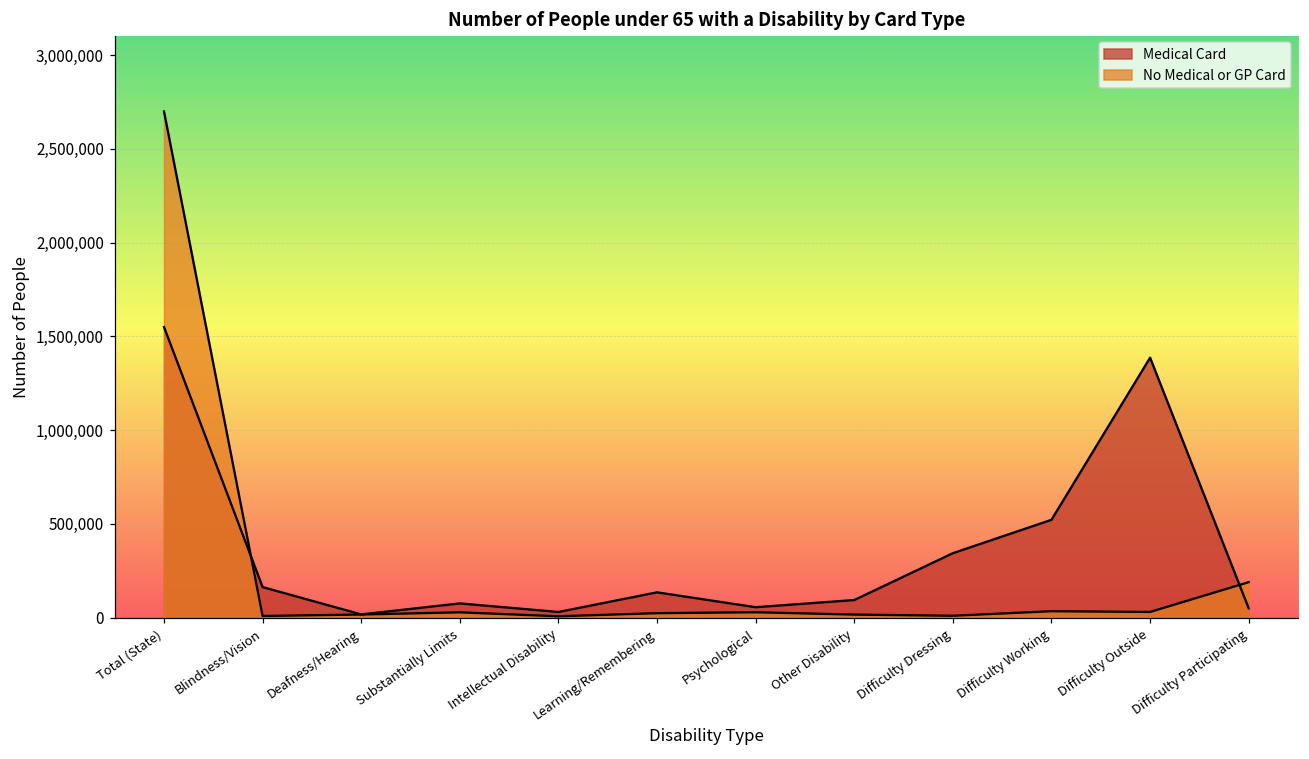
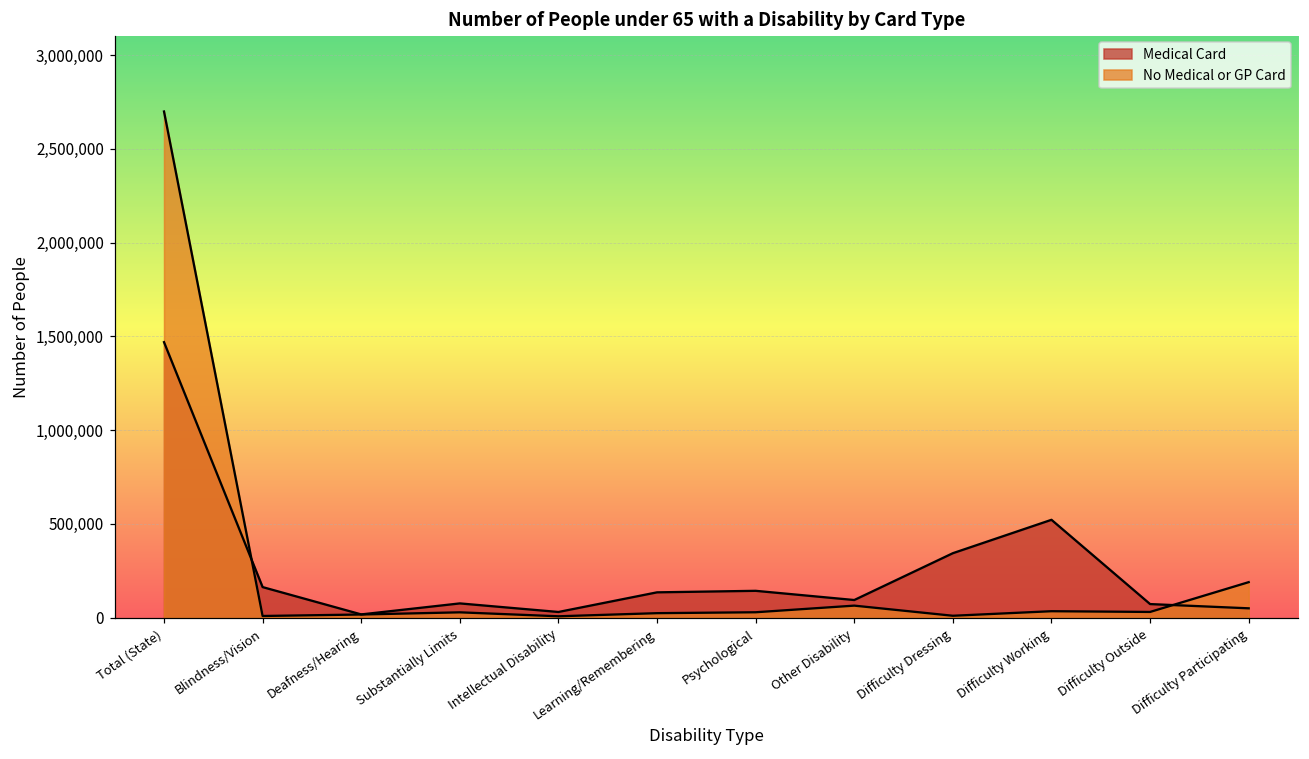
  {
    "Medical Card": {
-     "Total (State)": "1,550,000",
+     "Total (State)": "1,470,000",
      "Blindness/Vision": "160,000",
      "Substantially Limits": "80,000",
      "Intellectual Disability": "30,000",
      "Learning/Remembering": "130,000",
-     "Psychological": "60,000",
+     "Psychological": "140,000",
      "Other Disability": "90,000",
      "Difficulty Dressing": "340,000",
      "Difficulty Working": "520,000",
-     "Difficulty Outside": "1,390,000",
+     "Difficulty Outside": "70,000",
      "Difficulty Participating": "50,000"
    },
    "No Medical or GP Card": {
      "Total (State)": "2,700,000",
      "Blindness/Vision": "10,000",
      "Substantially Limits": "30,000",
      "Intellectual Disability": "10,000",
      "Learning/Remembering": "20,000",
      "Psychological": "30,000",
-     "Other Disability": "20,000",
+     "Other Disability": "60,000",
      "Difficulty Dressing": "10,000",
      "Difficulty Working": "30,000",
      "Difficulty Outside": "30,000",
      "Difficulty Participating": "190,000"
    }
  }
